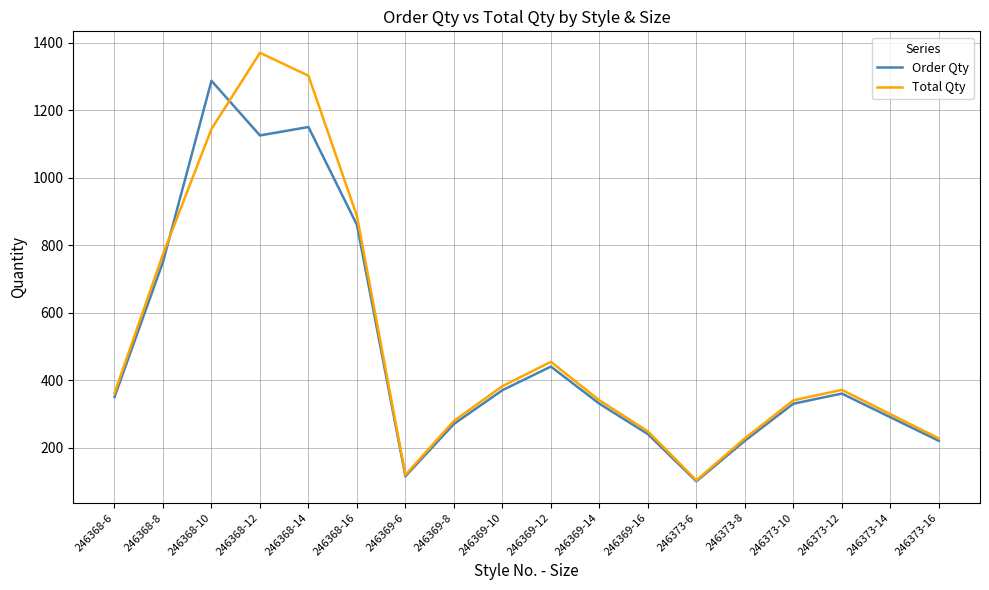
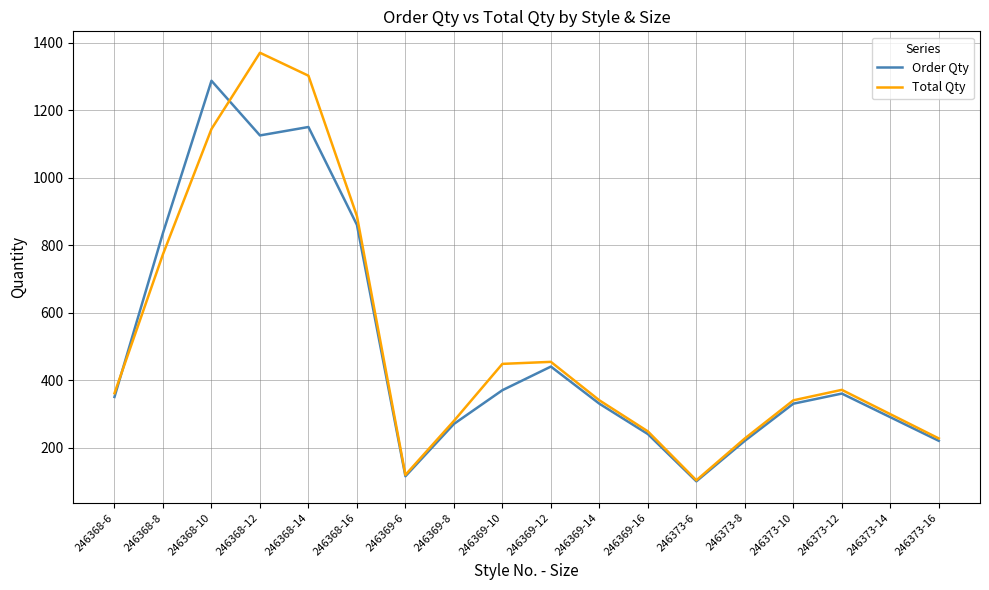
  {
    "Order Qty": {
      "246368-6": 350,
-     "246368-8": 750,
+     "246368-8": 840,
      "246368-10": 1290,
      "246368-12": 1130,
      "246368-14": 1150,
      "246368-16": 860,
      "246369-8": 270,
      "246369-10": 370,
      "246369-12": 440,
      "246369-14": 330,
      "246369-16": 240,
      "246373-10": 330,
      "246373-12": 360,
      "246373-14": 290
    },
    "Total Qty": {
      "246368-6": 360,
      "246368-8": 770,
      "246368-10": 1140,
      "246368-12": 1370,
      "246368-14": 1300,
      "246368-16": 890,
      "246369-8": 280,
-     "246369-10": 380,
+     "246369-10": 450,
      "246369-12": 450,
      "246369-14": 340,
      "246369-16": 250,
      "246373-10": 340,
      "246373-12": 370,
      "246373-14": 300
    }
  }
